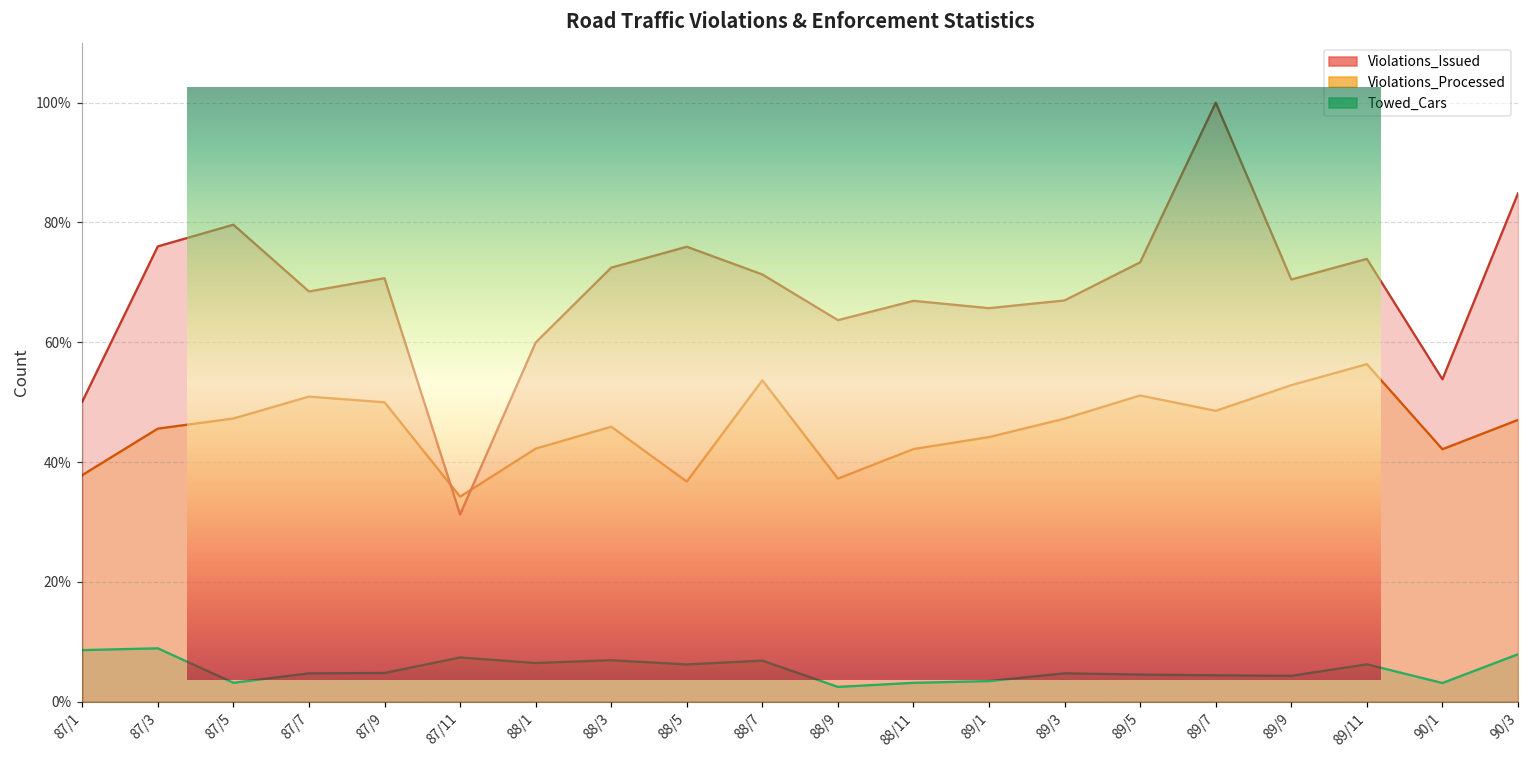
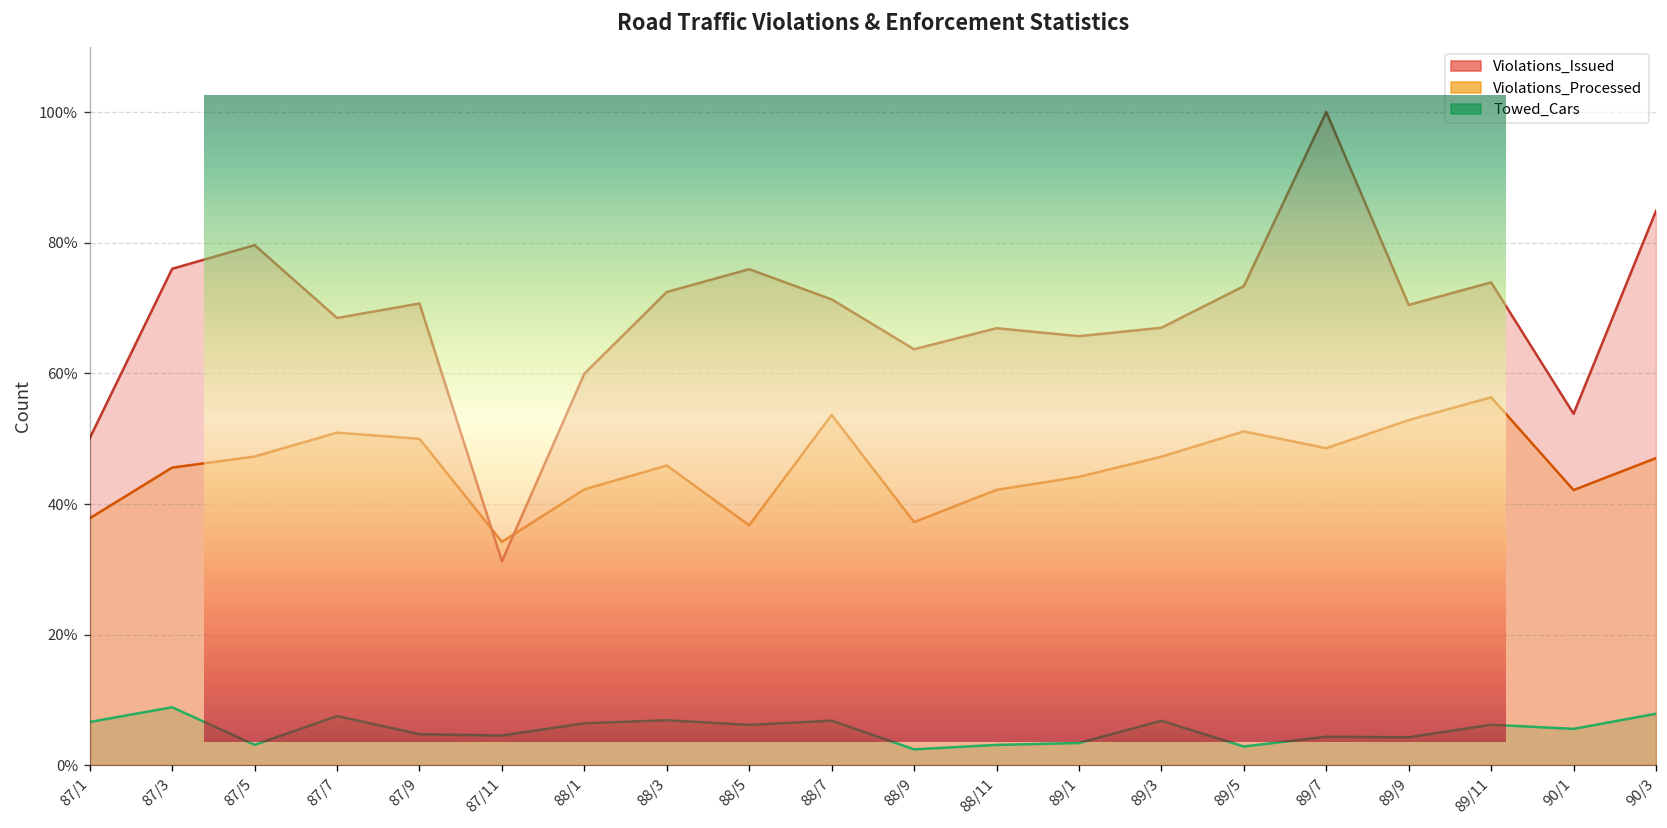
  {
    "Road Traffic Violations & Enforcement Statistics": {
      "Towed_Cars": {
-       "87/1": "9%",
+       "87/1": "7%",
        "87/3": "9%",
        "87/5": "3%",
-       "87/7": "5%",
+       "87/7": "8%",
        "87/9": "5%",
-       "87/11": "7%",
+       "87/11": "5%",
        "88/1": "6%",
        "88/3": "7%",
        "88/5": "6%",
        "88/7": "7%",
        "88/9": "2%",
        "88/11": "3%",
        "89/1": "3%",
-       "89/3": "5%",
-       "89/5": "5%",
+       "89/3": "7%",
+       "89/5": "3%",
        "89/7": "4%",
        "89/9": "4%",
        "89/11": "6%",
-       "90/1": "3%",
+       "90/1": "6%",
        "90/3": "8%"
      }
    }
  }
